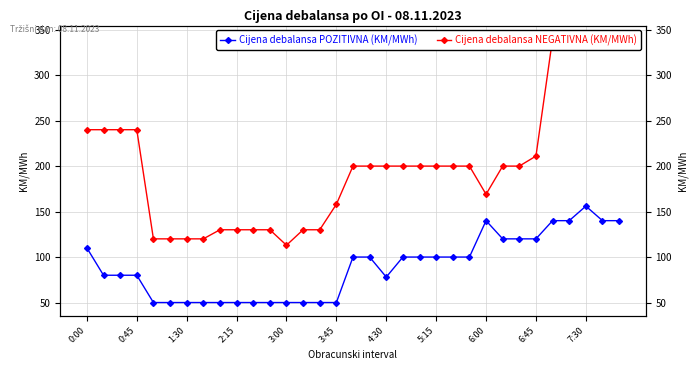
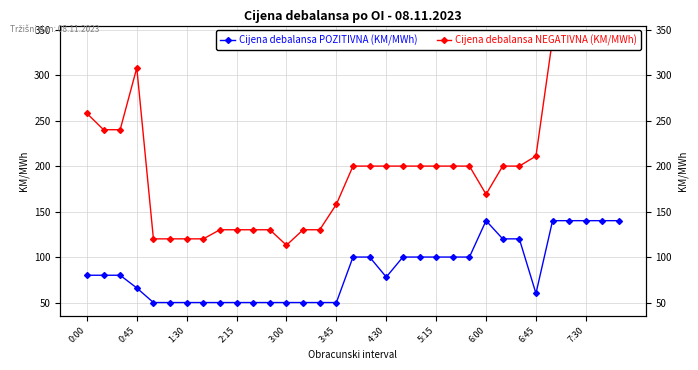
  {
    "Cijena debalansa POZITIVNA (KM/MWh)": {
-     "0:00": 110,
-     "0:45": 80,
+     "0:00": 80,
+     "0:45": 70,
      "1:30": 50,
      "2:15": 50,
      "3:00": 50,
      "3:45": 50,
      "4:30": 80,
      "5:15": 100,
      "6:00": 140,
-     "6:45": 120,
-     "7:30": 160
+     "6:45": 60,
+     "7:30": 140
    },
    "Cijena debalansa NEGATIVNA (KM/MWh)": {
-     "0:00": 240,
-     "0:45": 240,
+     "0:00": 260,
+     "0:45": 310,
      "1:30": 120,
      "2:15": 130,
      "3:00": 110,
      "3:45": 160,
      "4:30": 200,
      "5:15": 200,
      "6:00": 170,
      "6:45": 210
    }
  }
